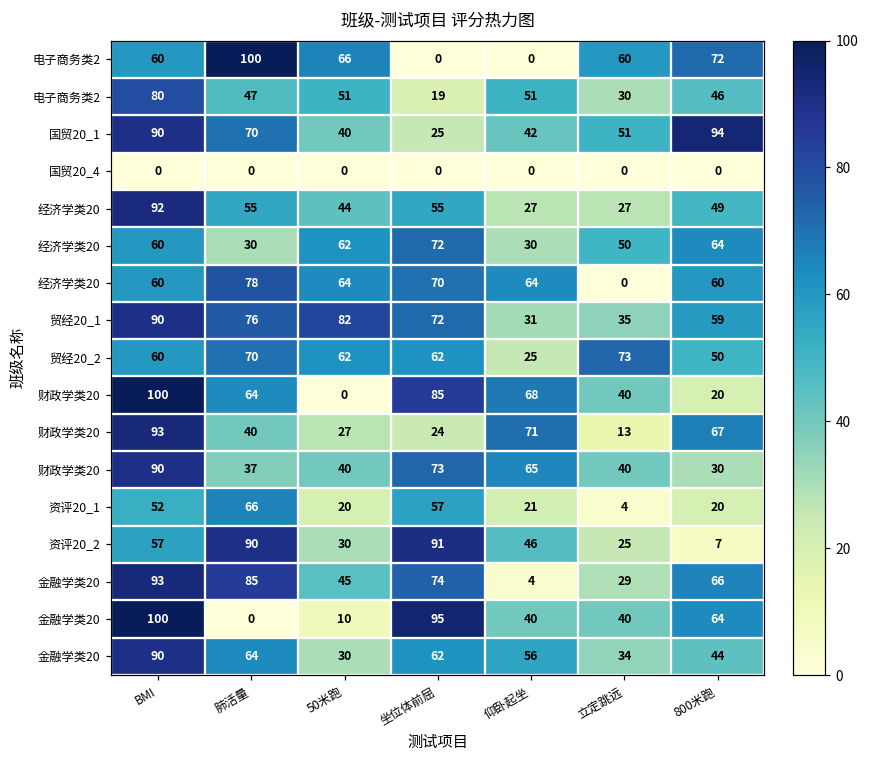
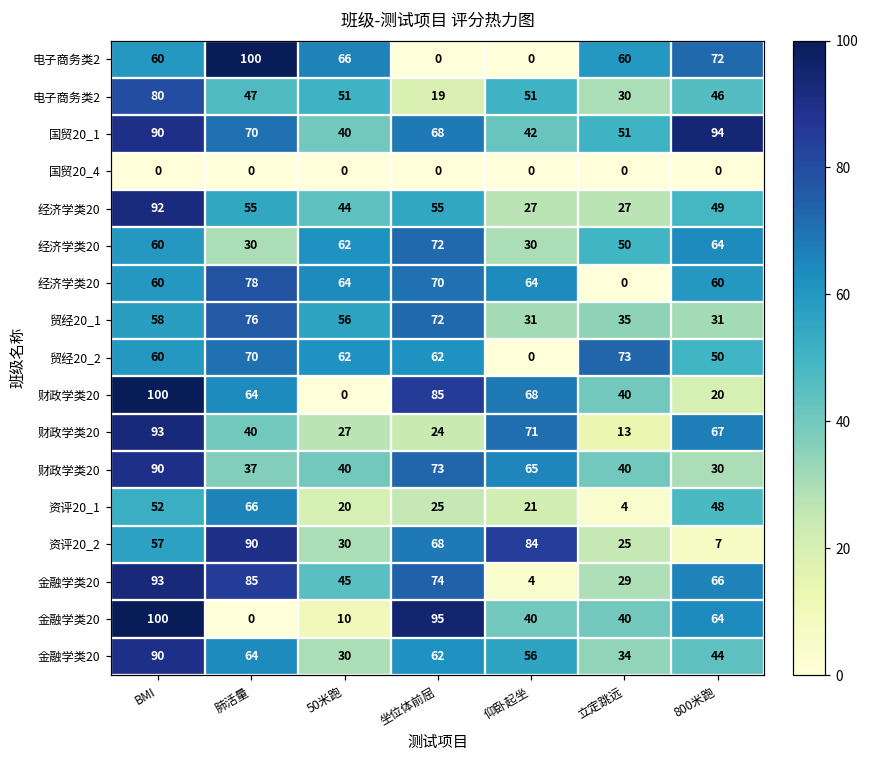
  {
    "国贸20_1": {
      "BMI": 90,
      "肺活量": 70,
      "50米跑": 40,
-     "坐位体前屈": 25,
+     "坐位体前屈": 68,
      "仰卧起坐": 42,
      "立定跳远": 51,
      "800米跑": 94
    },
    "国贸20_4": {
      "BMI": 0,
      "肺活量": 0,
      "50米跑": 0,
      "坐位体前屈": 0,
      "仰卧起坐": 0,
      "立定跳远": 0,
      "800米跑": 0
    },
    "贸经20_1": {
-     "BMI": 90,
+     "BMI": 58,
      "肺活量": 76,
-     "50米跑": 82,
+     "50米跑": 56,
      "坐位体前屈": 72,
      "仰卧起坐": 31,
      "立定跳远": 35,
-     "800米跑": 59
+     "800米跑": 31
    },
    "贸经20_2": {
      "BMI": 60,
      "肺活量": 70,
      "50米跑": 62,
      "坐位体前屈": 62,
-     "仰卧起坐": 25,
+     "仰卧起坐": 0,
      "立定跳远": 73,
      "800米跑": 50
    },
    "资评20_1": {
      "BMI": 52,
      "肺活量": 66,
      "50米跑": 20,
-     "坐位体前屈": 57,
+     "坐位体前屈": 25,
      "仰卧起坐": 21,
      "立定跳远": 4,
-     "800米跑": 20
+     "800米跑": 48
    },
    "资评20_2": {
      "BMI": 57,
      "肺活量": 90,
      "50米跑": 30,
-     "坐位体前屈": 91,
-     "仰卧起坐": 46,
+     "坐位体前屈": 68,
+     "仰卧起坐": 84,
      "立定跳远": 25,
      "800米跑": 7
    }
  }
